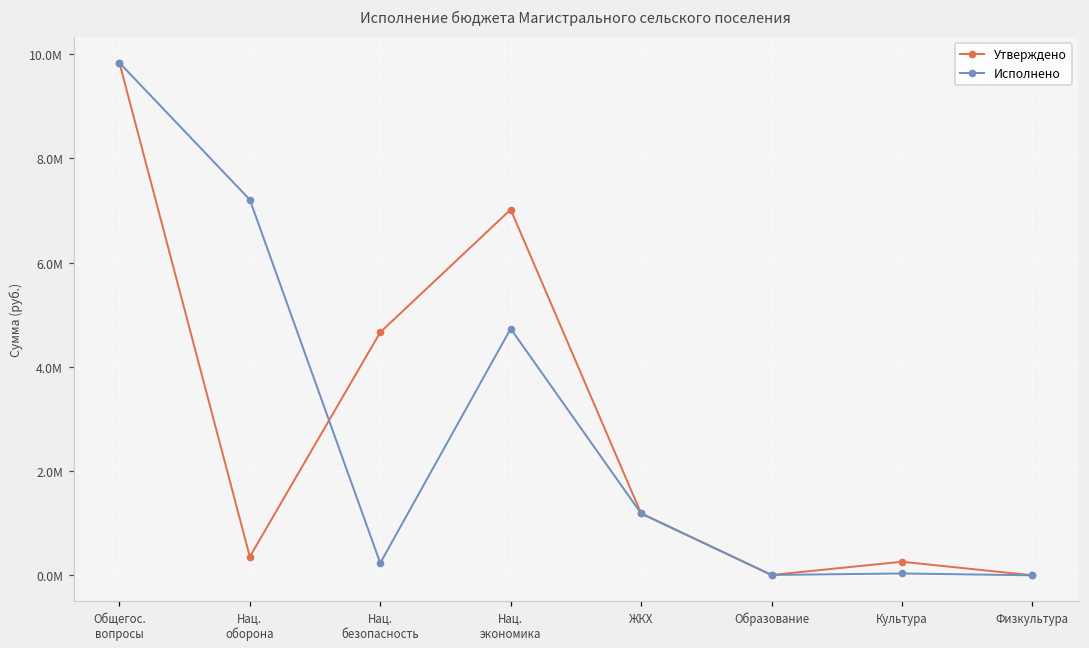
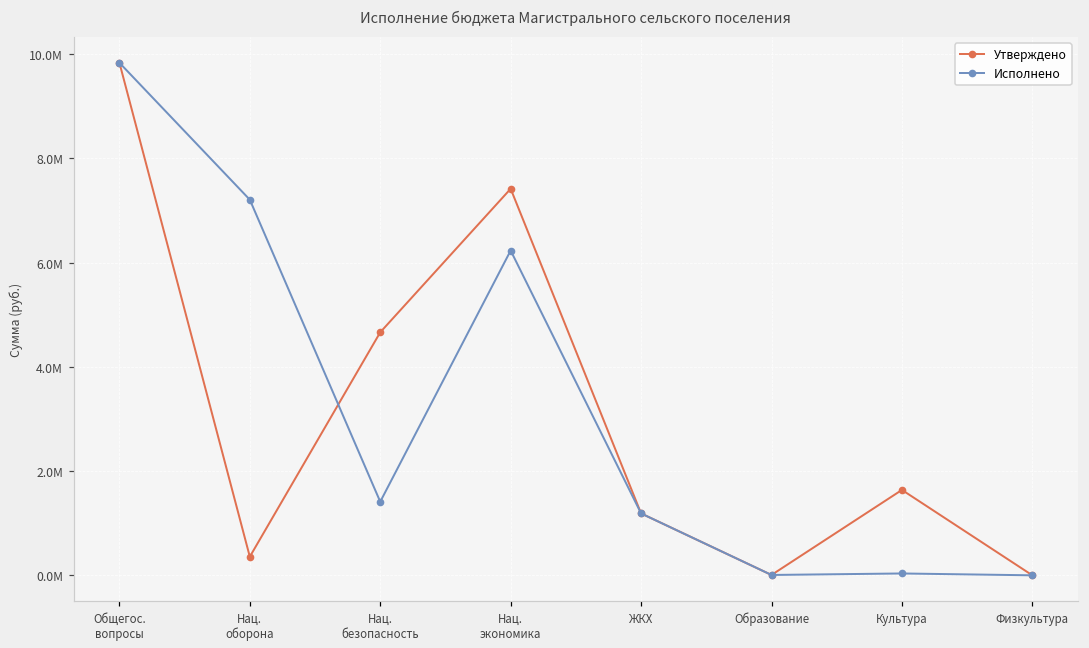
  {
    "Утверждено": {
      "Нац. оборона": 400000,
      "Нац. безопасность": 4700000,
-     "Нац. экономика": 7000000,
-     "Культура": 300000
+     "Нац. экономика": 7400000,
+     "Культура": 1600000
    },
    "Исполнено": {
      "Нац. оборона": 7200000,
-     "Нац. безопасность": 200000,
-     "Нац. экономика": 4700000,
+     "Нац. безопасность": 1400000,
+     "Нац. экономика": 6200000,
      "Культура": 0
    }
  }
